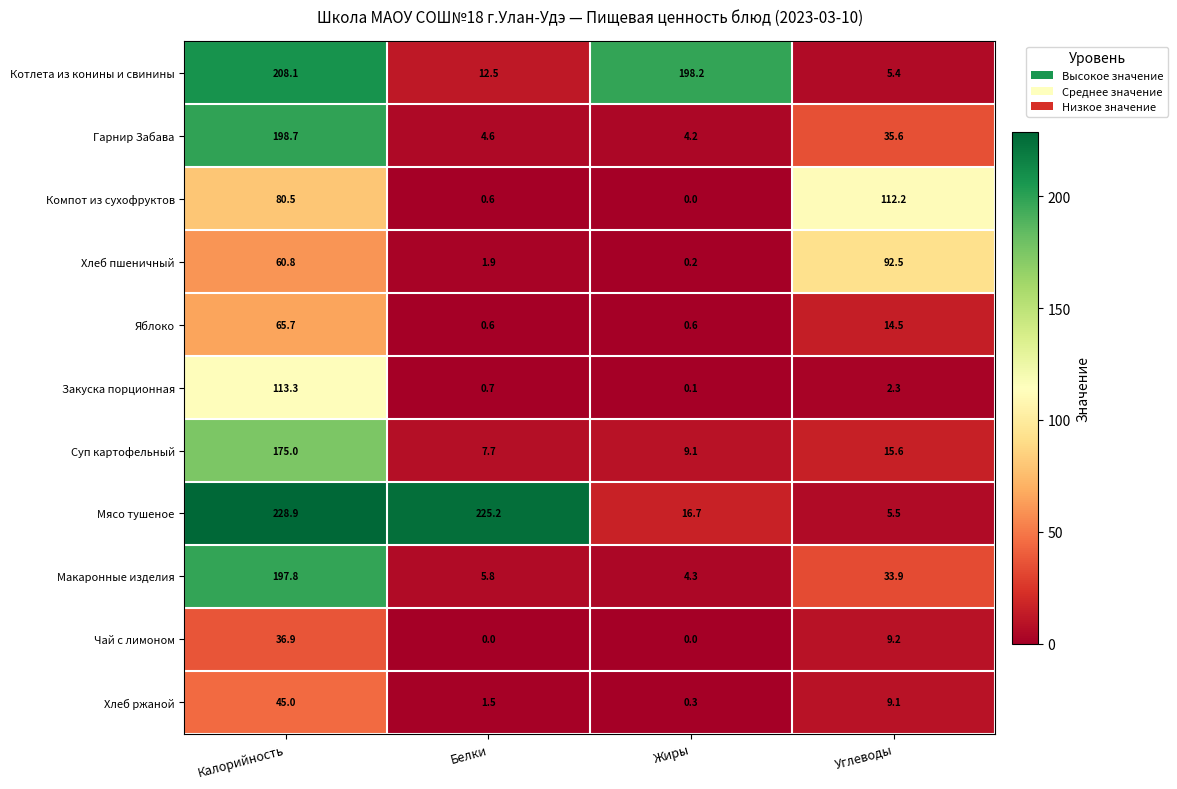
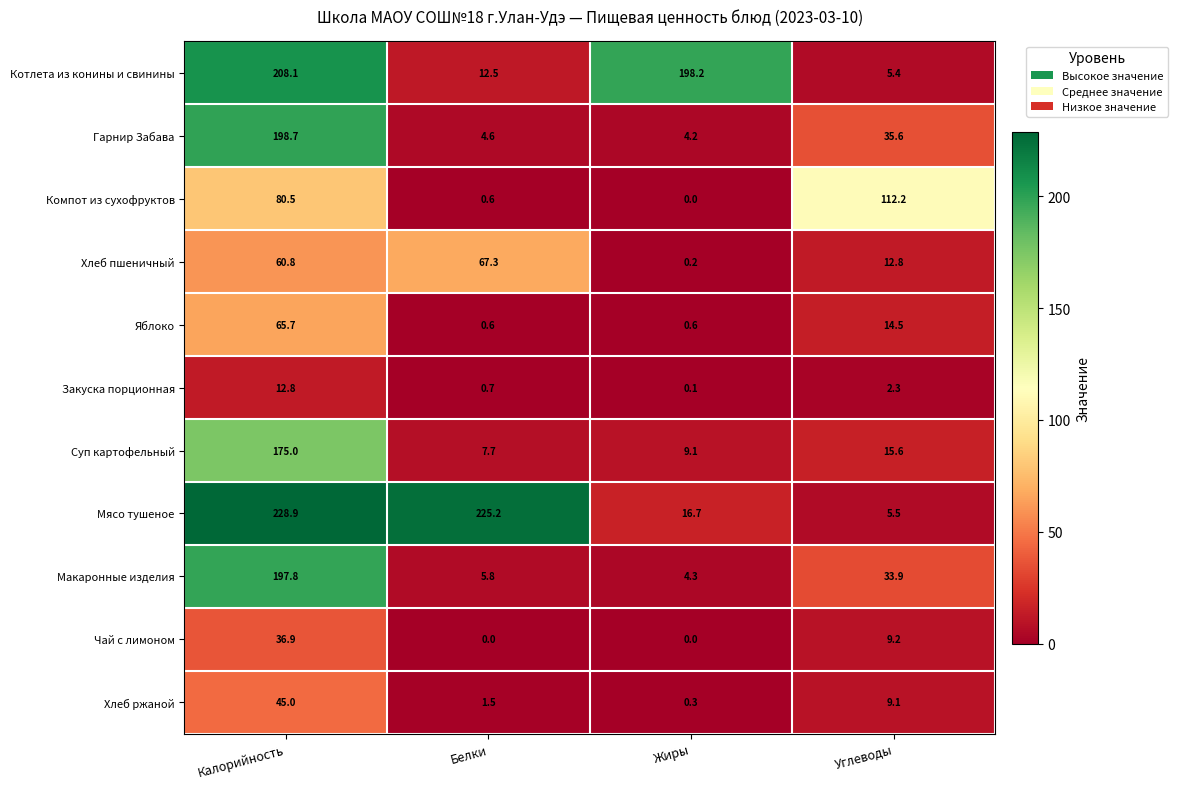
  {
    "Котлета из конины и свинины": {
      "Калорийность": 208.1,
      "Белки": 12.5,
      "Жиры": 198.2,
      "Углеводы": 5.4
    },
    "Гарнир Забава": {
      "Калорийность": 198.7,
      "Белки": 4.6,
      "Жиры": 4.2,
      "Углеводы": 35.6
    },
    "Компот из сухофруктов": {
      "Калорийность": 80.5,
      "Белки": 0.6,
      "Жиры": 0.0,
      "Углеводы": 112.2
    },
    "Хлеб пшеничный": {
      "Калорийность": 60.8,
-     "Белки": 1.9,
+     "Белки": 67.3,
      "Жиры": 0.2,
-     "Углеводы": 92.5
+     "Углеводы": 12.8
    },
    "Яблоко": {
      "Калорийность": 65.7,
      "Белки": 0.6,
      "Жиры": 0.6,
      "Углеводы": 14.5
    },
    "Закуска порционная": {
-     "Калорийность": 113.3,
+     "Калорийность": 12.8,
      "Белки": 0.7,
      "Жиры": 0.1,
      "Углеводы": 2.3
    },
    "Суп картофельный": {
      "Калорийность": 175.0,
      "Белки": 7.7,
      "Жиры": 9.1,
      "Углеводы": 15.6
    },
    "Мясо тушеное": {
      "Калорийность": 228.9,
      "Белки": 225.2,
      "Жиры": 16.7,
      "Углеводы": 5.5
    },
    "Макаронные изделия": {
      "Калорийность": 197.8,
      "Белки": 5.8,
      "Жиры": 4.3,
      "Углеводы": 33.9
    },
    "Чай с лимоном": {
      "Калорийность": 36.9,
      "Белки": 0.0,
      "Жиры": 0.0,
      "Углеводы": 9.2
    },
    "Хлеб ржаной": {
      "Калорийность": 45.0,
      "Белки": 1.5,
      "Жиры": 0.3,
      "Углеводы": 9.1
    }
  }
